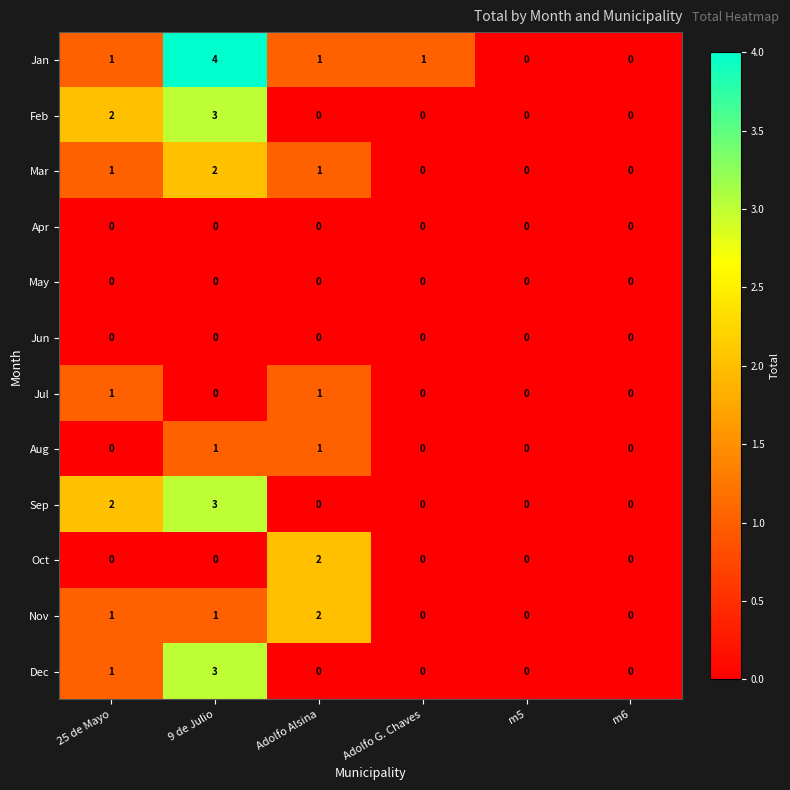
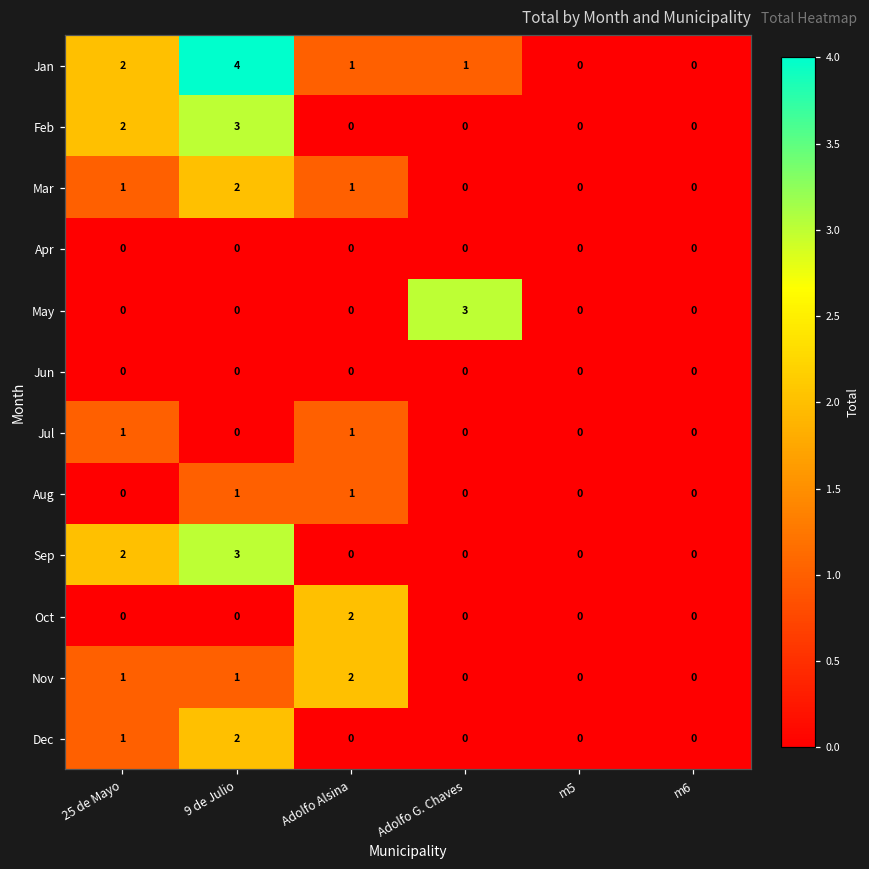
  {
    "Jan": {
-     "25 de Mayo": 1,
+     "25 de Mayo": 2,
      "9 de Julio": 4,
      "Adolfo Alsina": 1,
      "Adolfo G. Chaves": 1,
      "m5": 0,
      "m6": 0
    },
    "Feb": {
      "25 de Mayo": 2,
      "9 de Julio": 3,
      "Adolfo Alsina": 0,
      "Adolfo G. Chaves": 0,
      "m5": 0,
      "m6": 0
    },
    "Mar": {
      "25 de Mayo": 1,
      "9 de Julio": 2,
      "Adolfo Alsina": 1,
      "Adolfo G. Chaves": 0,
      "m5": 0,
      "m6": 0
    },
    "Apr": {
      "25 de Mayo": 0,
      "9 de Julio": 0,
      "Adolfo Alsina": 0,
      "Adolfo G. Chaves": 0,
      "m5": 0,
      "m6": 0
    },
    "May": {
      "25 de Mayo": 0,
      "9 de Julio": 0,
      "Adolfo Alsina": 0,
-     "Adolfo G. Chaves": 0,
+     "Adolfo G. Chaves": 3,
      "m5": 0,
      "m6": 0
    },
    "Jun": {
      "25 de Mayo": 0,
      "9 de Julio": 0,
      "Adolfo Alsina": 0,
      "Adolfo G. Chaves": 0,
      "m5": 0,
      "m6": 0
    },
    "Jul": {
      "25 de Mayo": 1,
      "9 de Julio": 0,
      "Adolfo Alsina": 1,
      "Adolfo G. Chaves": 0,
      "m5": 0,
      "m6": 0
    },
    "Aug": {
      "25 de Mayo": 0,
      "9 de Julio": 1,
      "Adolfo Alsina": 1,
      "Adolfo G. Chaves": 0,
      "m5": 0,
      "m6": 0
    },
    "Sep": {
      "25 de Mayo": 2,
      "9 de Julio": 3,
      "Adolfo Alsina": 0,
      "Adolfo G. Chaves": 0,
      "m5": 0,
      "m6": 0
    },
    "Oct": {
      "25 de Mayo": 0,
      "9 de Julio": 0,
      "Adolfo Alsina": 2,
      "Adolfo G. Chaves": 0,
      "m5": 0,
      "m6": 0
    },
    "Nov": {
      "25 de Mayo": 1,
      "9 de Julio": 1,
      "Adolfo Alsina": 2,
      "Adolfo G. Chaves": 0,
      "m5": 0,
      "m6": 0
    },
    "Dec": {
      "25 de Mayo": 1,
-     "9 de Julio": 3,
+     "9 de Julio": 2,
      "Adolfo Alsina": 0,
      "Adolfo G. Chaves": 0,
      "m5": 0,
      "m6": 0
    }
  }
